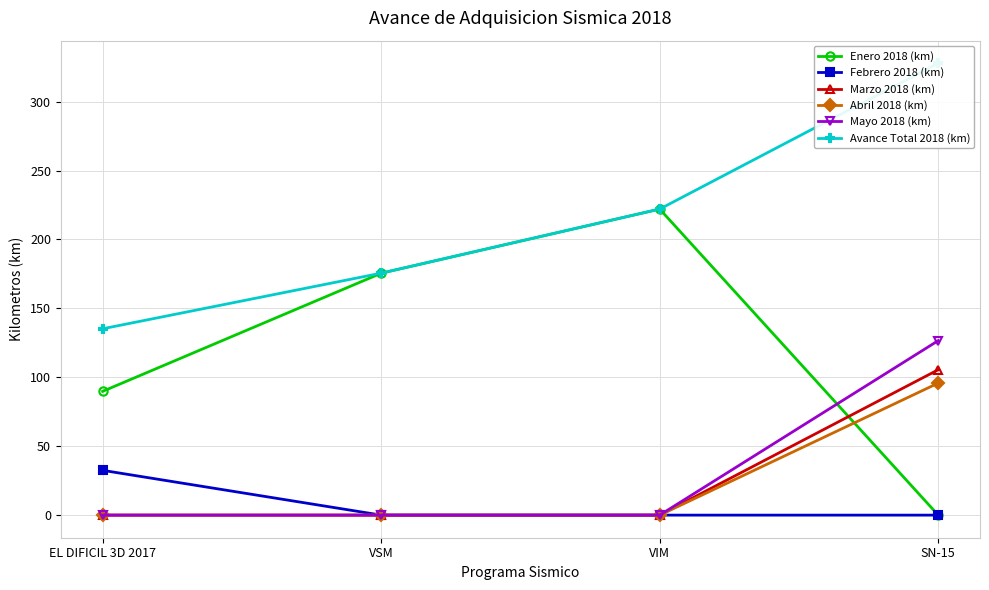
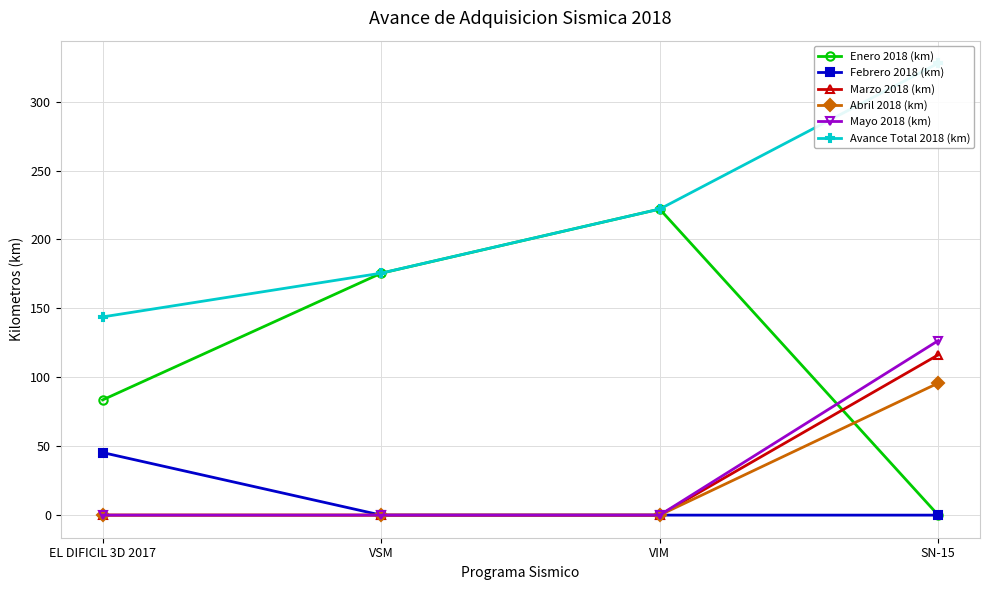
  {
    "Enero 2018 (km)": {
-     "EL DIFICIL 3D 2017": 90
+     "EL DIFICIL 3D 2017": 84
    },
    "Febrero 2018 (km)": {
-     "EL DIFICIL 3D 2017": 33
+     "EL DIFICIL 3D 2017": 45
    },
    "Marzo 2018 (km)": {
-     "SN-15": 105
+     "SN-15": 116
    },
    "Abril 2018 (km)": {
      "SN-15": 96
    },
    "Mayo 2018 (km)": {
      "SN-15": 127
    },
    "Avance Total 2018 (km)": {
-     "EL DIFICIL 3D 2017": 135
+     "EL DIFICIL 3D 2017": 144
    }
  }
